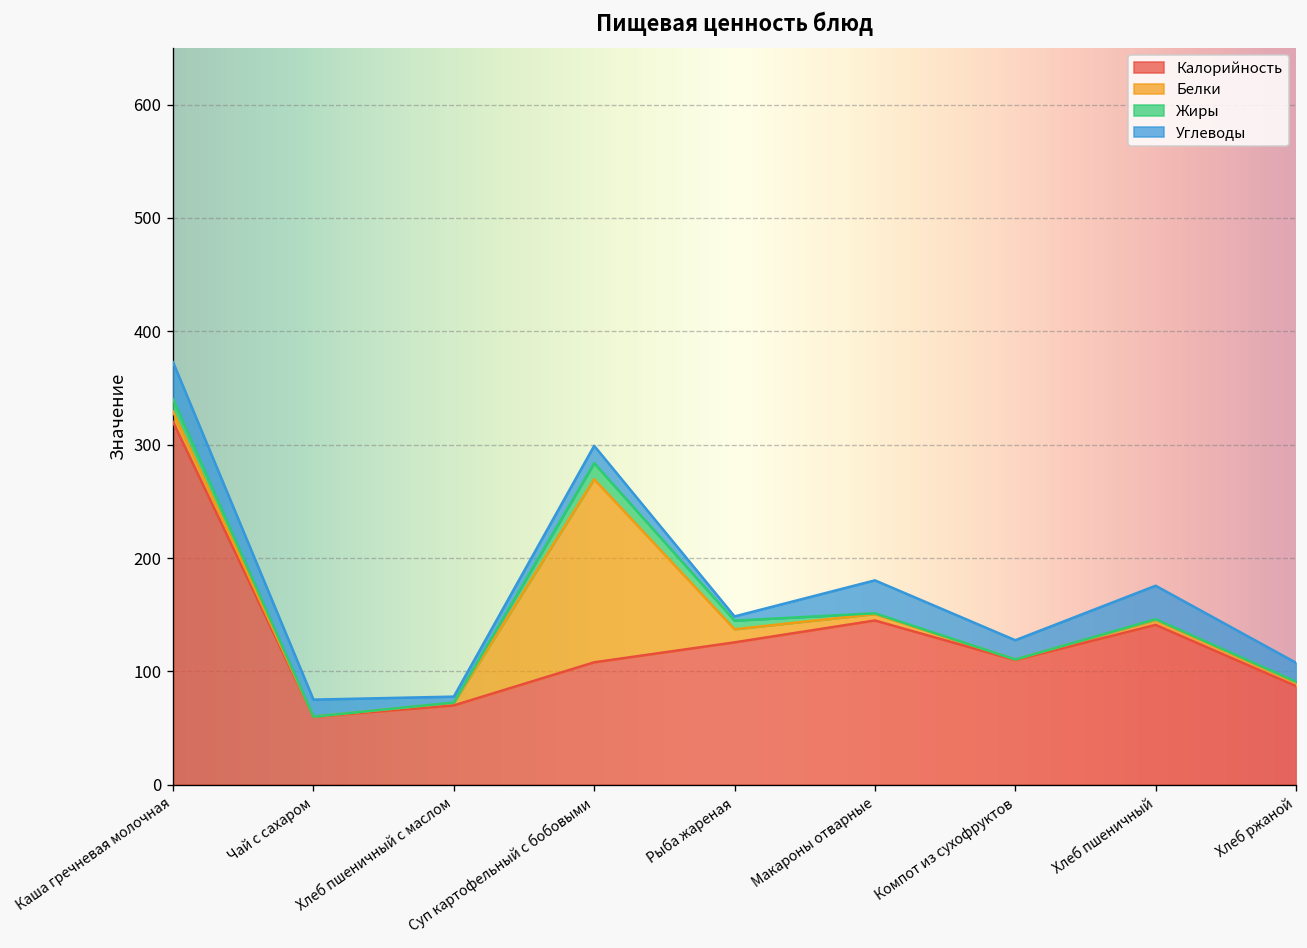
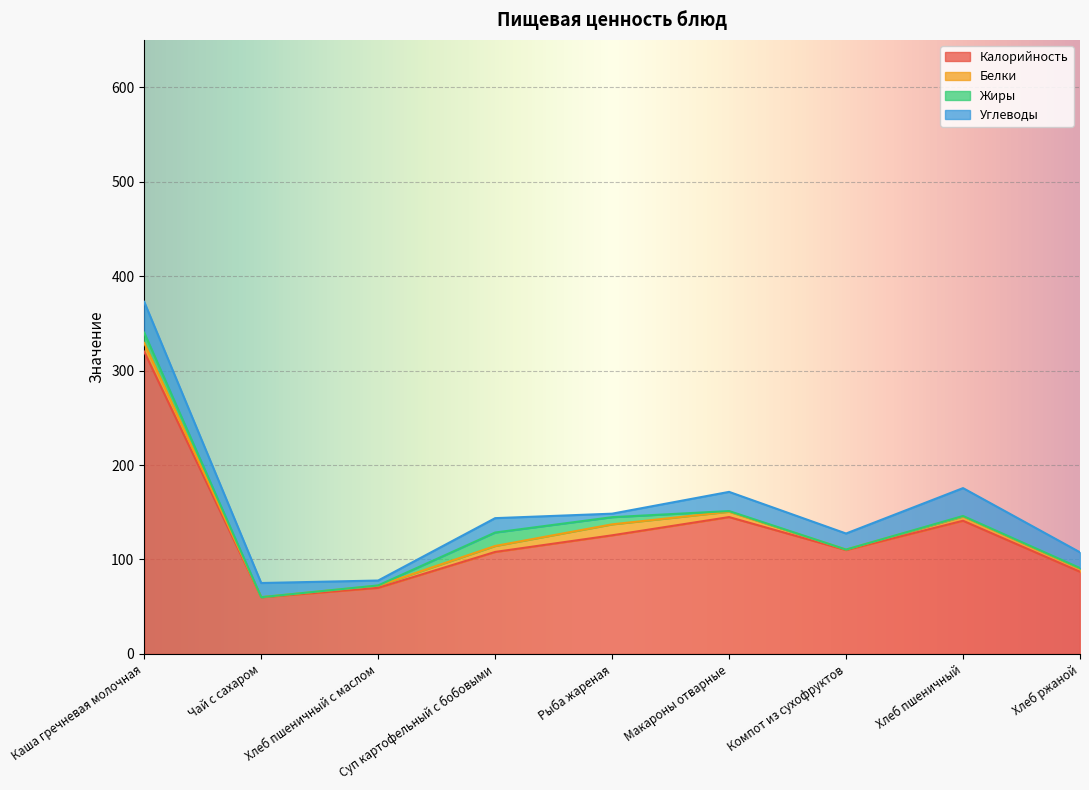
  {
    "Калорийность": {
      "Каша гречневая молочная": 320,
      "Суп картофельный с бобовыми": 110,
      "Рыба жареная": 130,
      "Макароны отварные": 140,
      "Хлеб пшеничный": 140,
      "Хлеб ржаной": 90
    },
    "Белки": {
      "Каша гречневая молочная": 10,
-     "Суп картофельный с бобовыми": 160,
+     "Суп картофельный с бобовыми": 10,
      "Рыба жареная": 10
    },
    "Жиры": {
      "Каша гречневая молочная": 10,
      "Суп картофельный с бобовыми": 10,
      "Рыба жареная": 10
    },
    "Углеводы": {
      "Каша гречневая молочная": 30,
      "Чай с сахаром": 10,
      "Хлеб пшеничный с маслом": 10,
      "Суп картофельный с бобовыми": 20,
      "Рыба жареная": 0,
-     "Макароны отварные": 30,
+     "Макароны отварные": 20,
      "Компот из сухофруктов": 20,
      "Хлеб пшеничный": 30,
      "Хлеб ржаной": 20
    }
  }
